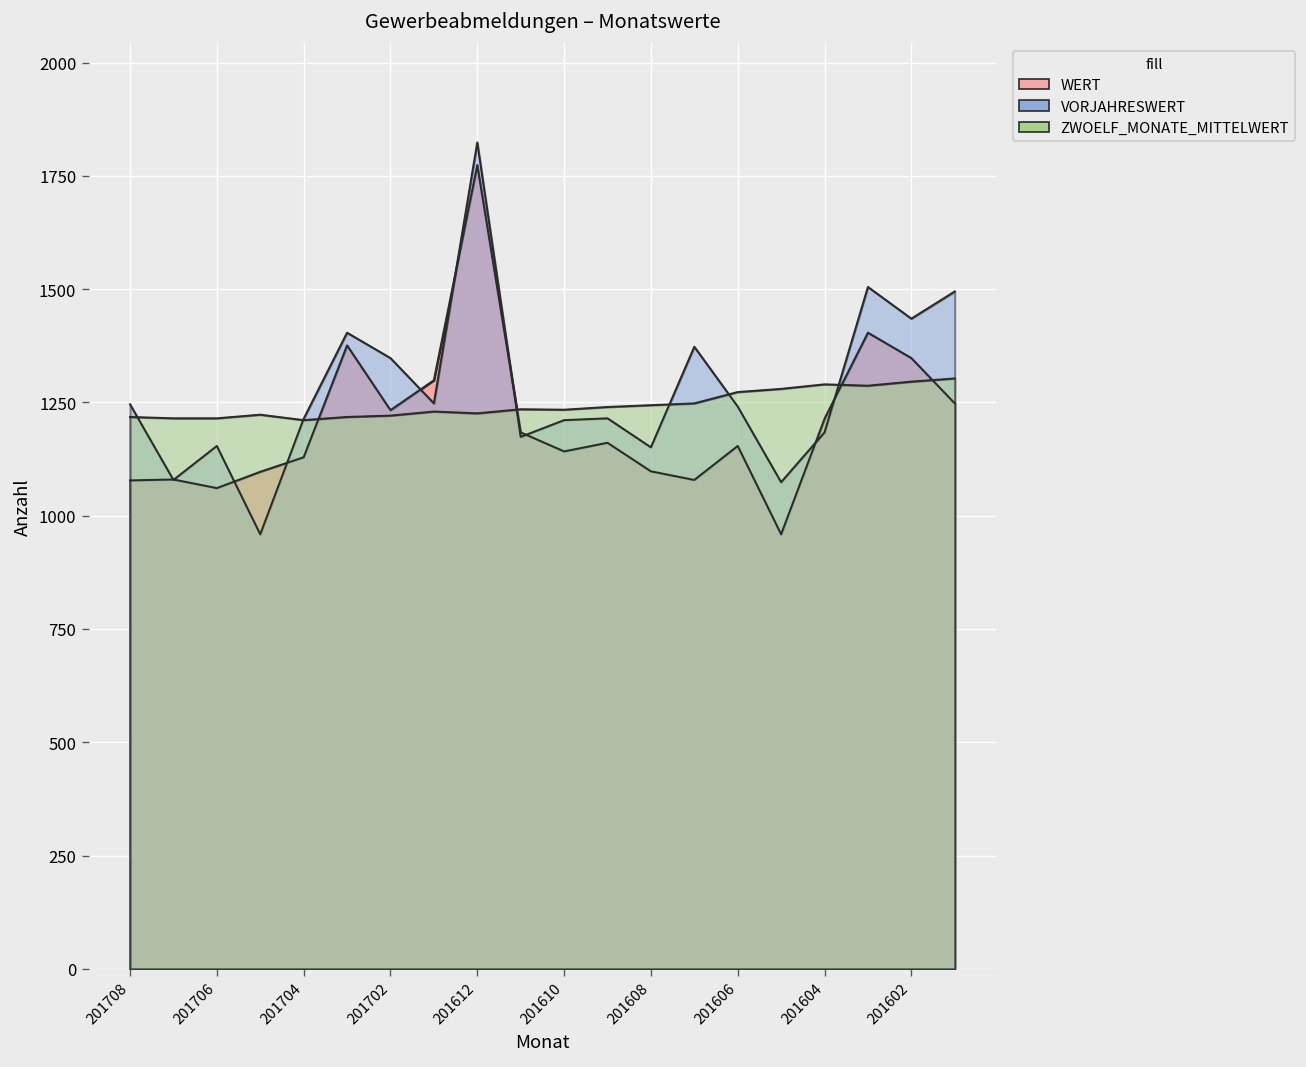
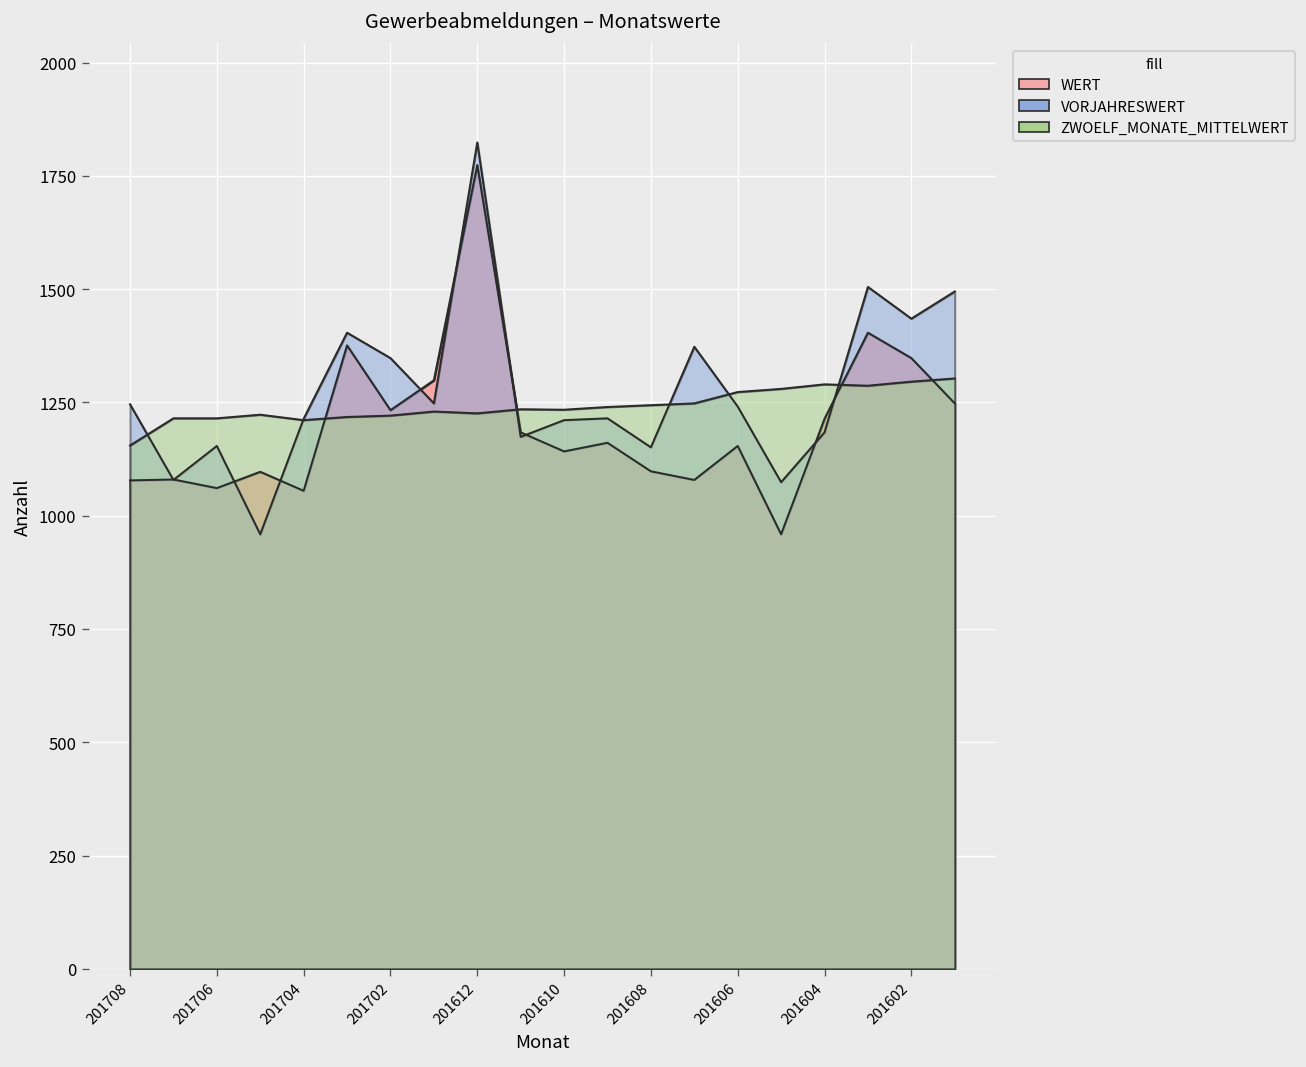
  {
    "WERT": {
      "201708": 1080,
      "201706": 1060,
-     "201704": 1130,
+     "201704": 1060,
      "201702": 1230,
      "201612": 1770,
      "201610": 1140,
      "201608": 1100,
      "201606": 1150,
      "201604": 1210,
      "201602": 1350
    },
    "VORJAHRESWERT": {
      "201708": 1250,
      "201706": 1150,
      "201702": 1350,
      "201612": 1820,
      "201610": 1210,
      "201608": 1150,
      "201606": 1240,
      "201604": 1180,
      "201602": 1440
    },
    "ZWOELF_MONATE_MITTELWERT": {
-     "201708": 1220,
+     "201708": 1160,
      "201706": 1220,
      "201702": 1220,
      "201612": 1230,
      "201610": 1230,
      "201608": 1240,
      "201606": 1270,
      "201604": 1290,
      "201602": 1300
    }
  }
